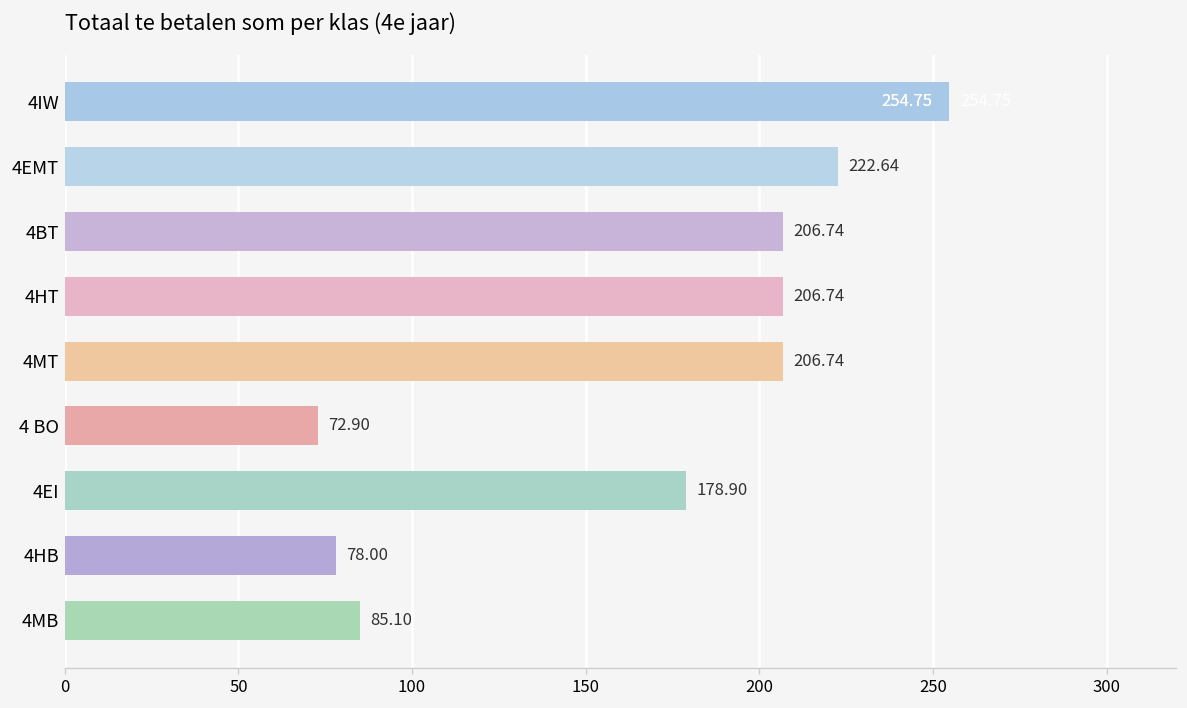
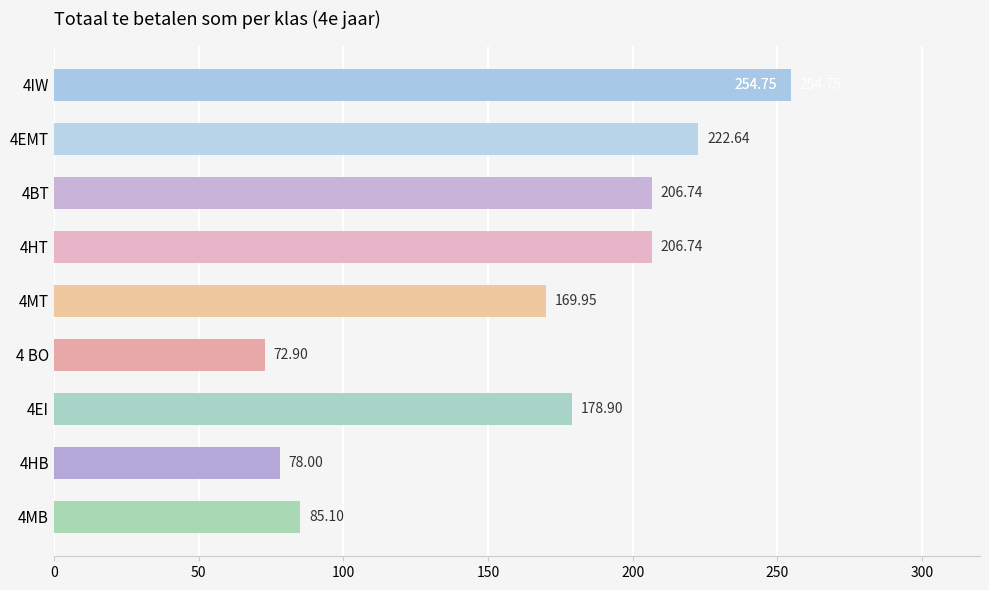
  {
    "4EMT": 222.64,
    "4BT": 206.74,
    "4HT": 206.74,
-   "4MT": 206.74,
+   "4MT": 169.95,
    "4 BO": 72.90,
    "4EI": 178.90,
    "4HB": 78.00,
    "4MB": 85.10
  }
